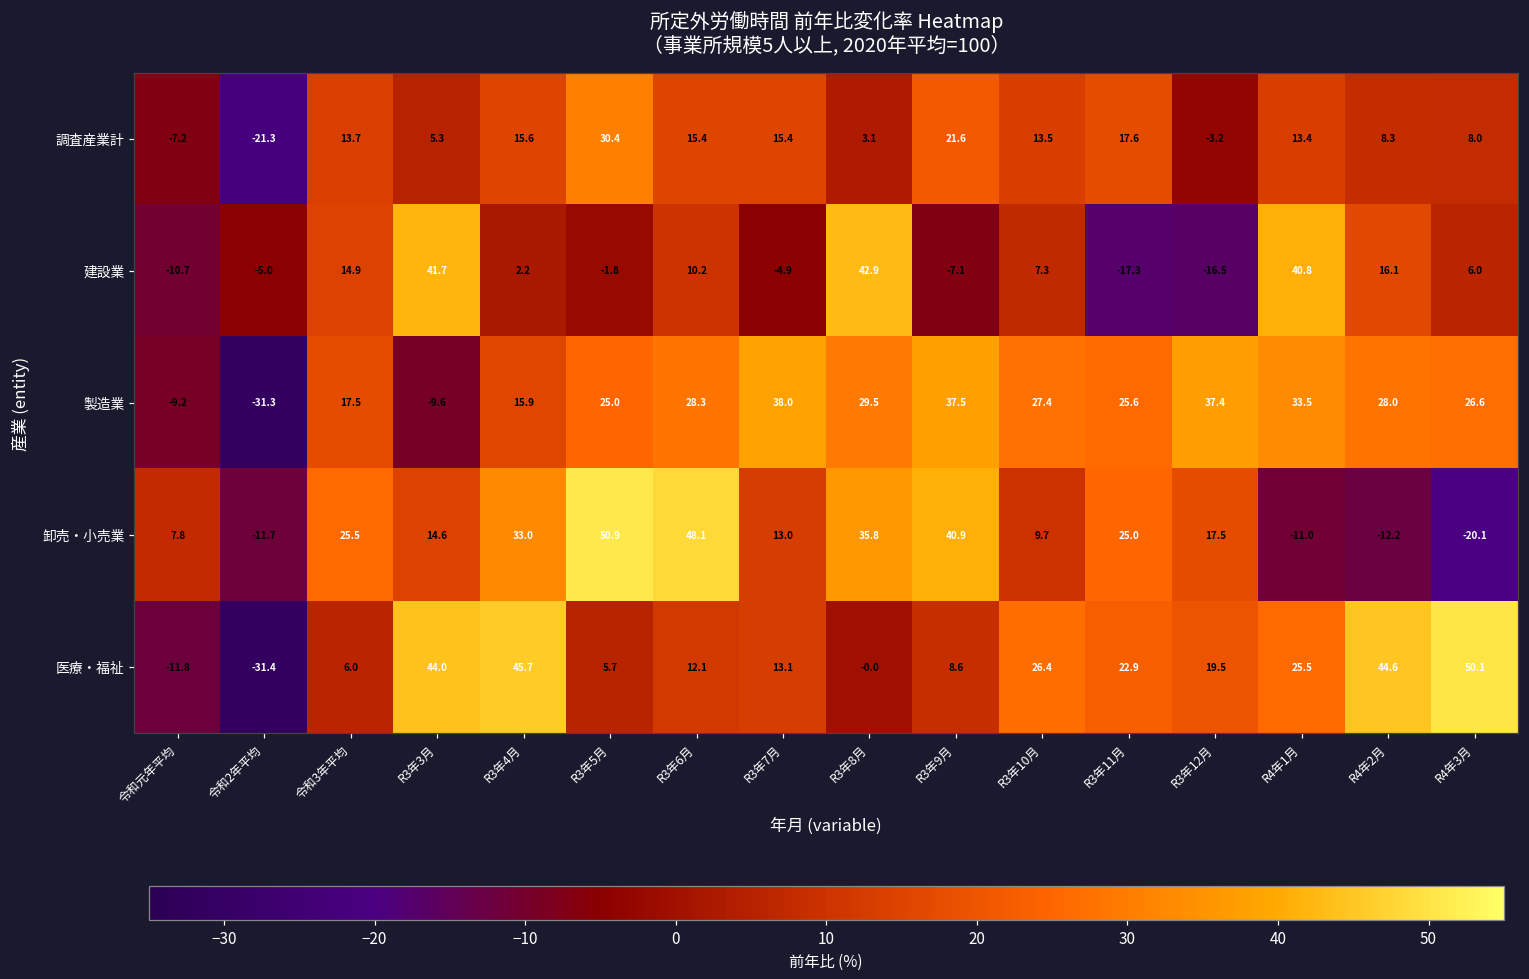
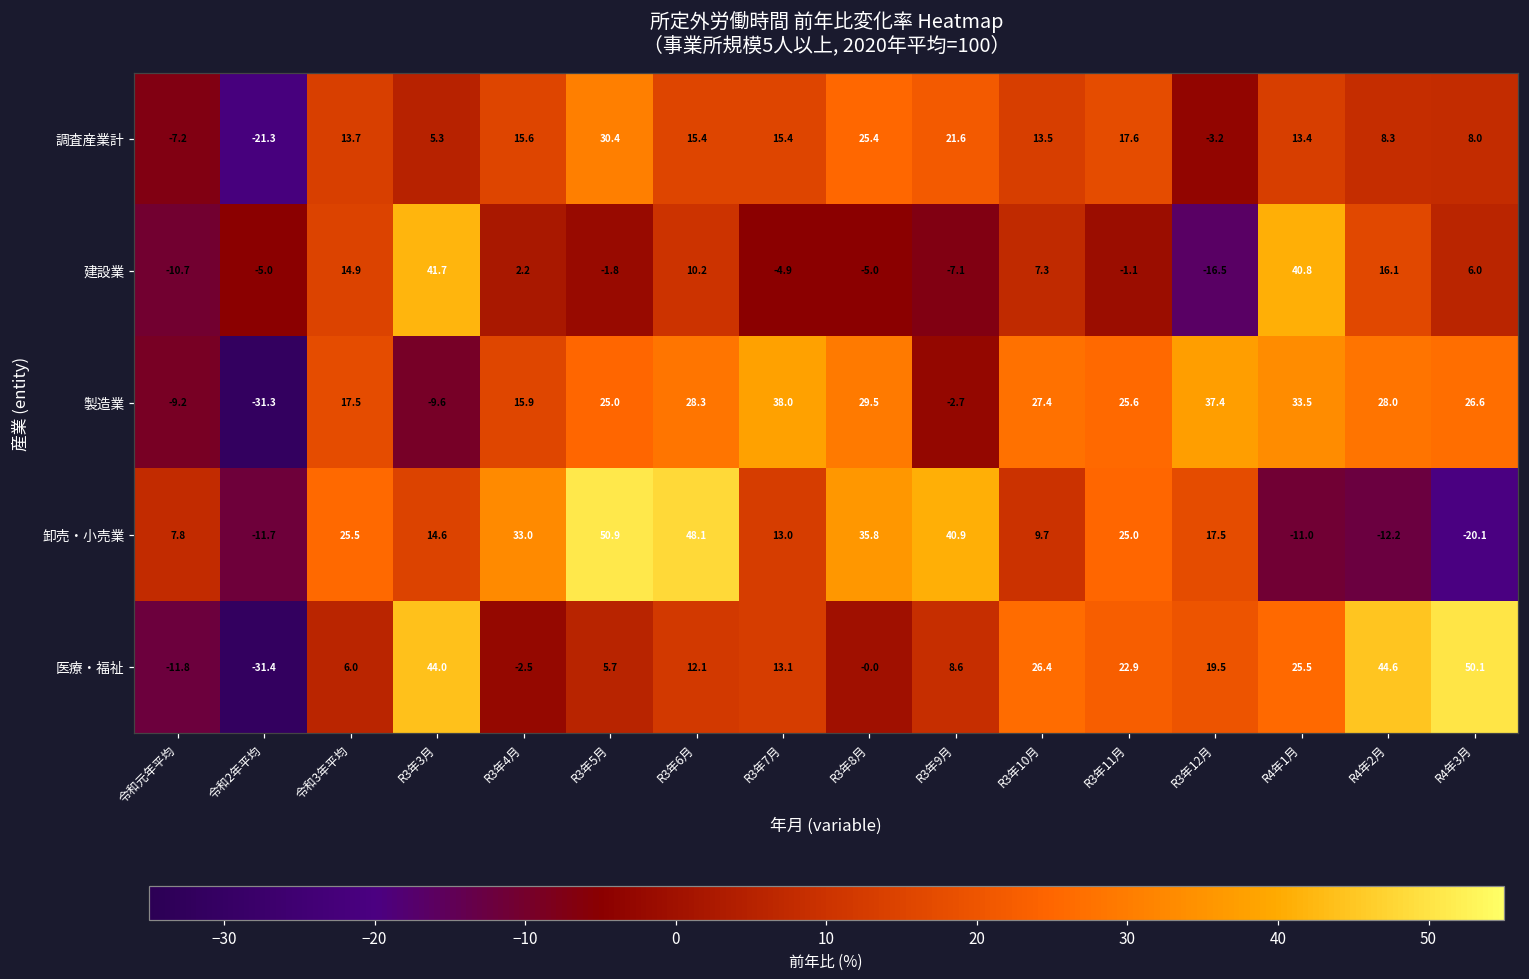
  {
    "調査産業計": {
      "令和元年平均": -7.2,
      "令和2年平均": -21.3,
      "令和3年平均": 13.7,
      "R3年3月": 5.3,
      "R3年4月": 15.6,
      "R3年5月": 30.4,
      "R3年6月": 15.4,
      "R3年7月": 15.4,
-     "R3年8月": 3.1,
+     "R3年8月": 25.4,
      "R3年9月": 21.6,
      "R3年10月": 13.5,
      "R3年11月": 17.6,
      "R3年12月": -3.2,
      "R4年1月": 13.4,
      "R4年2月": 8.3,
      "R4年3月": 8.0
    },
    "建設業": {
      "令和元年平均": -10.7,
      "令和2年平均": -5.0,
      "令和3年平均": 14.9,
      "R3年3月": 41.7,
      "R3年4月": 2.2,
      "R3年5月": -1.8,
      "R3年6月": 10.2,
      "R3年7月": -4.9,
-     "R3年8月": 42.9,
+     "R3年8月": -5.0,
      "R3年9月": -7.1,
      "R3年10月": 7.3,
-     "R3年11月": -17.3,
+     "R3年11月": -1.1,
      "R3年12月": -16.5,
      "R4年1月": 40.8,
      "R4年2月": 16.1,
      "R4年3月": 6.0
    },
    "製造業": {
      "令和元年平均": -9.2,
      "令和2年平均": -31.3,
      "令和3年平均": 17.5,
      "R3年3月": -9.6,
      "R3年4月": 15.9,
      "R3年5月": 25.0,
      "R3年6月": 28.3,
      "R3年7月": 38.0,
      "R3年8月": 29.5,
-     "R3年9月": 37.5,
+     "R3年9月": -2.7,
      "R3年10月": 27.4,
      "R3年11月": 25.6,
      "R3年12月": 37.4,
      "R4年1月": 33.5,
      "R4年2月": 28.0,
      "R4年3月": 26.6
    },
    "卸売・小売業": {
      "令和元年平均": 7.8,
      "令和2年平均": -11.7,
      "令和3年平均": 25.5,
      "R3年3月": 14.6,
      "R3年4月": 33.0,
      "R3年5月": 50.9,
      "R3年6月": 48.1,
      "R3年7月": 13.0,
      "R3年8月": 35.8,
      "R3年9月": 40.9,
      "R3年10月": 9.7,
      "R3年11月": 25.0,
      "R3年12月": 17.5,
      "R4年1月": -11.0,
      "R4年2月": -12.2,
      "R4年3月": -20.1
    },
    "医療・福祉": {
      "令和元年平均": -11.8,
      "令和2年平均": -31.4,
      "令和3年平均": 6.0,
      "R3年3月": 44.0,
-     "R3年4月": 45.7,
+     "R3年4月": -2.5,
      "R3年5月": 5.7,
      "R3年6月": 12.1,
      "R3年7月": 13.1,
      "R3年8月": -0.0,
      "R3年9月": 8.6,
      "R3年10月": 26.4,
      "R3年11月": 22.9,
      "R3年12月": 19.5,
      "R4年1月": 25.5,
      "R4年2月": 44.6,
      "R4年3月": 50.1
    }
  }
